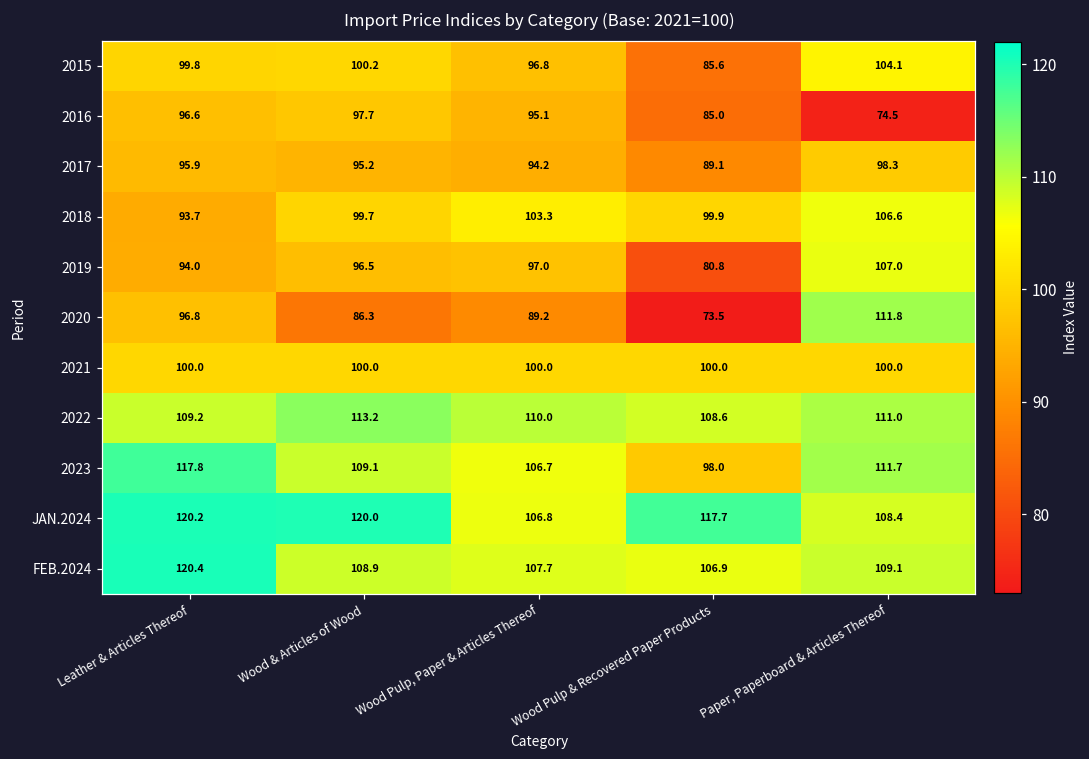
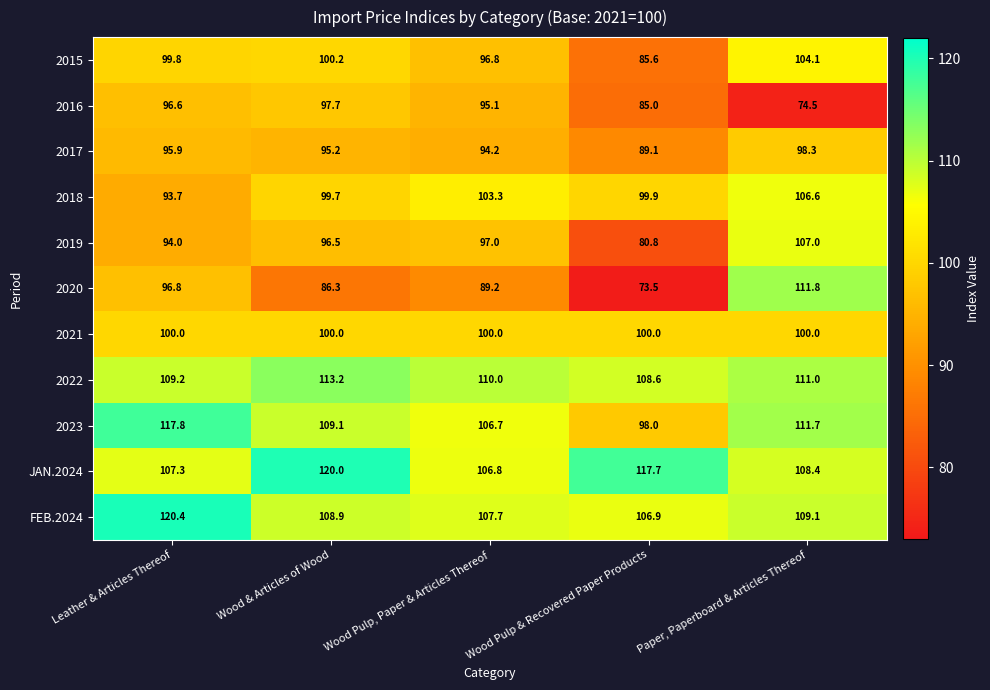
  {
    "2015": {
      "Leather & Articles Thereof": 99.8,
      "Wood & Articles of Wood": 100.2,
      "Wood Pulp, Paper & Articles Thereof": 96.8,
      "Wood Pulp & Recovered Paper Products": 85.6,
      "Paper, Paperboard & Articles Thereof": 104.1
    },
    "2016": {
      "Leather & Articles Thereof": 96.6,
      "Wood & Articles of Wood": 97.7,
      "Wood Pulp, Paper & Articles Thereof": 95.1,
      "Wood Pulp & Recovered Paper Products": 85.0,
      "Paper, Paperboard & Articles Thereof": 74.5
    },
    "2017": {
      "Leather & Articles Thereof": 95.9,
      "Wood & Articles of Wood": 95.2,
      "Wood Pulp, Paper & Articles Thereof": 94.2,
      "Wood Pulp & Recovered Paper Products": 89.1,
      "Paper, Paperboard & Articles Thereof": 98.3
    },
    "2018": {
      "Leather & Articles Thereof": 93.7,
      "Wood & Articles of Wood": 99.7,
      "Wood Pulp, Paper & Articles Thereof": 103.3,
      "Wood Pulp & Recovered Paper Products": 99.9,
      "Paper, Paperboard & Articles Thereof": 106.6
    },
    "2019": {
      "Leather & Articles Thereof": 94.0,
      "Wood & Articles of Wood": 96.5,
      "Wood Pulp, Paper & Articles Thereof": 97.0,
      "Wood Pulp & Recovered Paper Products": 80.8,
      "Paper, Paperboard & Articles Thereof": 107.0
    },
    "2020": {
      "Leather & Articles Thereof": 96.8,
      "Wood & Articles of Wood": 86.3,
      "Wood Pulp, Paper & Articles Thereof": 89.2,
      "Wood Pulp & Recovered Paper Products": 73.5,
      "Paper, Paperboard & Articles Thereof": 111.8
    },
    "2021": {
      "Leather & Articles Thereof": 100.0,
      "Wood & Articles of Wood": 100.0,
      "Wood Pulp, Paper & Articles Thereof": 100.0,
      "Wood Pulp & Recovered Paper Products": 100.0,
      "Paper, Paperboard & Articles Thereof": 100.0
    },
    "2022": {
      "Leather & Articles Thereof": 109.2,
      "Wood & Articles of Wood": 113.2,
      "Wood Pulp, Paper & Articles Thereof": 110.0,
      "Wood Pulp & Recovered Paper Products": 108.6,
      "Paper, Paperboard & Articles Thereof": 111.0
    },
    "2023": {
      "Leather & Articles Thereof": 117.8,
      "Wood & Articles of Wood": 109.1,
      "Wood Pulp, Paper & Articles Thereof": 106.7,
      "Wood Pulp & Recovered Paper Products": 98.0,
      "Paper, Paperboard & Articles Thereof": 111.7
    },
    "JAN.2024": {
-     "Leather & Articles Thereof": 120.2,
+     "Leather & Articles Thereof": 107.3,
      "Wood & Articles of Wood": 120.0,
      "Wood Pulp, Paper & Articles Thereof": 106.8,
      "Wood Pulp & Recovered Paper Products": 117.7,
      "Paper, Paperboard & Articles Thereof": 108.4
    },
    "FEB.2024": {
      "Leather & Articles Thereof": 120.4,
      "Wood & Articles of Wood": 108.9,
      "Wood Pulp, Paper & Articles Thereof": 107.7,
      "Wood Pulp & Recovered Paper Products": 106.9,
      "Paper, Paperboard & Articles Thereof": 109.1
    }
  }
